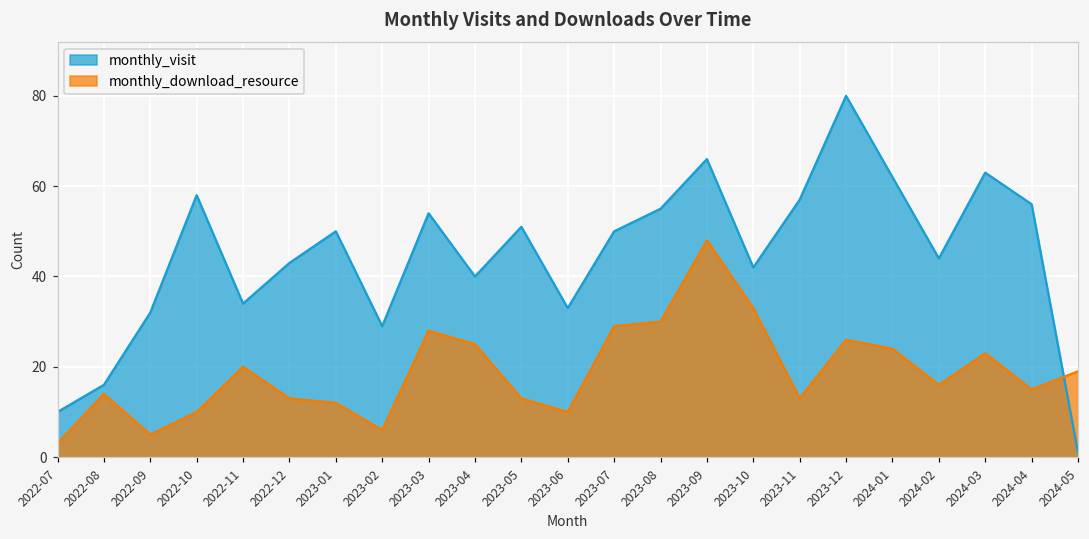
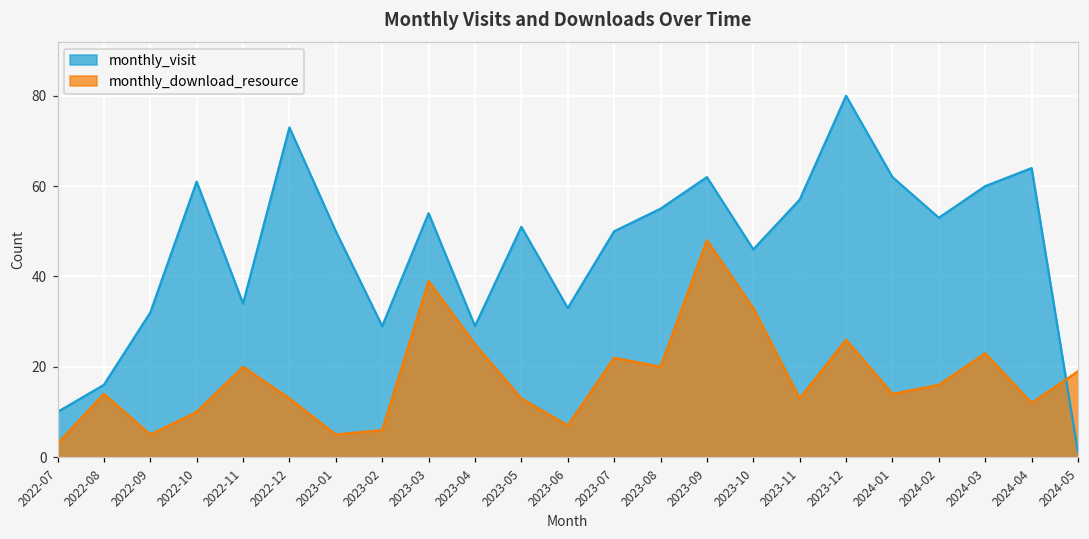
  {
    "monthly_visit": {
      "2022-07": 10,
      "2022-08": 16,
      "2022-09": 32,
-     "2022-10": 58,
+     "2022-10": 61,
      "2022-11": 34,
-     "2022-12": 43,
+     "2022-12": 73,
      "2023-01": 50,
      "2023-02": 29,
      "2023-03": 54,
-     "2023-04": 40,
+     "2023-04": 29,
      "2023-05": 51,
      "2023-06": 33,
      "2023-07": 50,
      "2023-08": 55,
-     "2023-09": 66,
-     "2023-10": 42,
+     "2023-09": 62,
+     "2023-10": 46,
      "2023-11": 57,
      "2023-12": 80,
      "2024-01": 62,
-     "2024-02": 44,
-     "2024-03": 63,
-     "2024-04": 56,
+     "2024-02": 53,
+     "2024-03": 60,
+     "2024-04": 64,
      "2024-05": 1
    },
    "monthly_download_resource": {
      "2022-07": 3,
      "2022-08": 14,
      "2022-09": 5,
      "2022-10": 10,
      "2022-11": 20,
      "2022-12": 13,
-     "2023-01": 12,
+     "2023-01": 5,
      "2023-02": 6,
-     "2023-03": 28,
+     "2023-03": 39,
      "2023-04": 25,
      "2023-05": 13,
-     "2023-06": 10,
-     "2023-07": 29,
-     "2023-08": 30,
+     "2023-06": 7,
+     "2023-07": 22,
+     "2023-08": 20,
      "2023-09": 48,
      "2023-10": 33,
      "2023-11": 13,
      "2023-12": 26,
-     "2024-01": 24,
+     "2024-01": 14,
      "2024-02": 16,
      "2024-03": 23,
-     "2024-04": 15,
+     "2024-04": 12,
      "2024-05": 19
    }
  }
